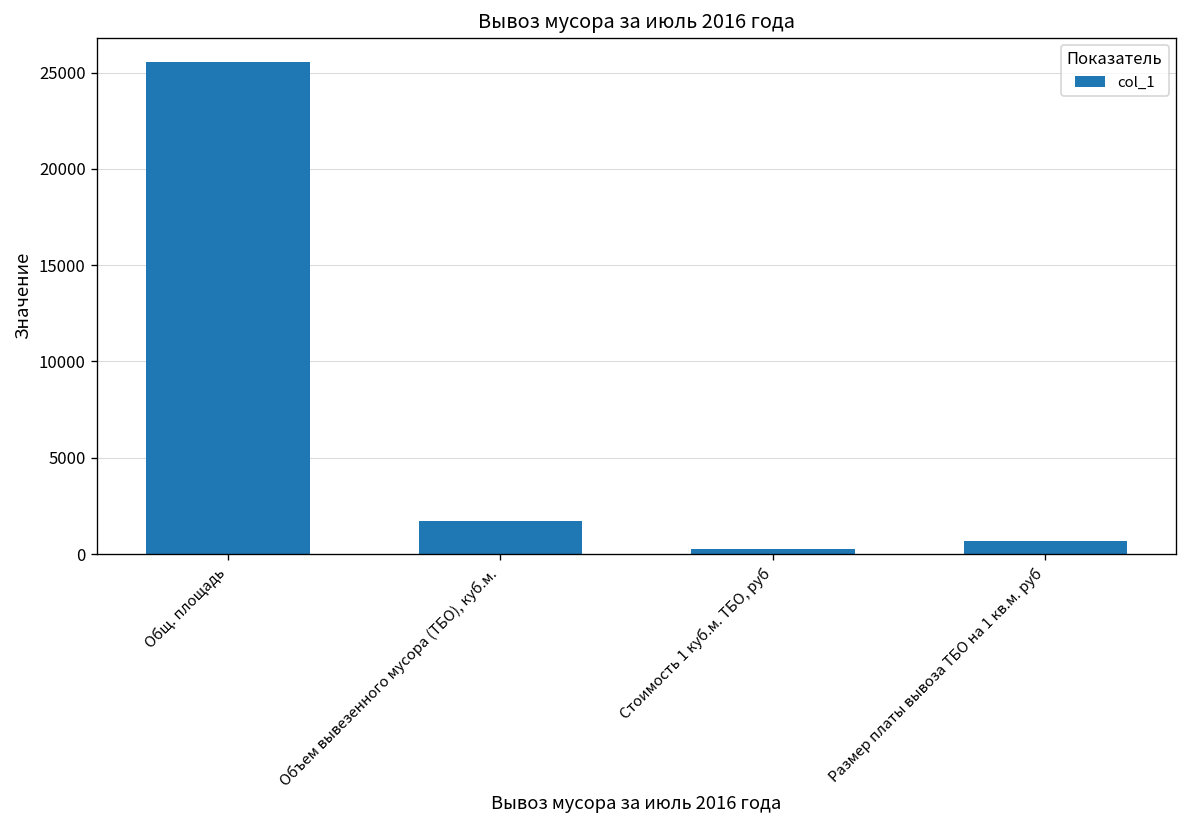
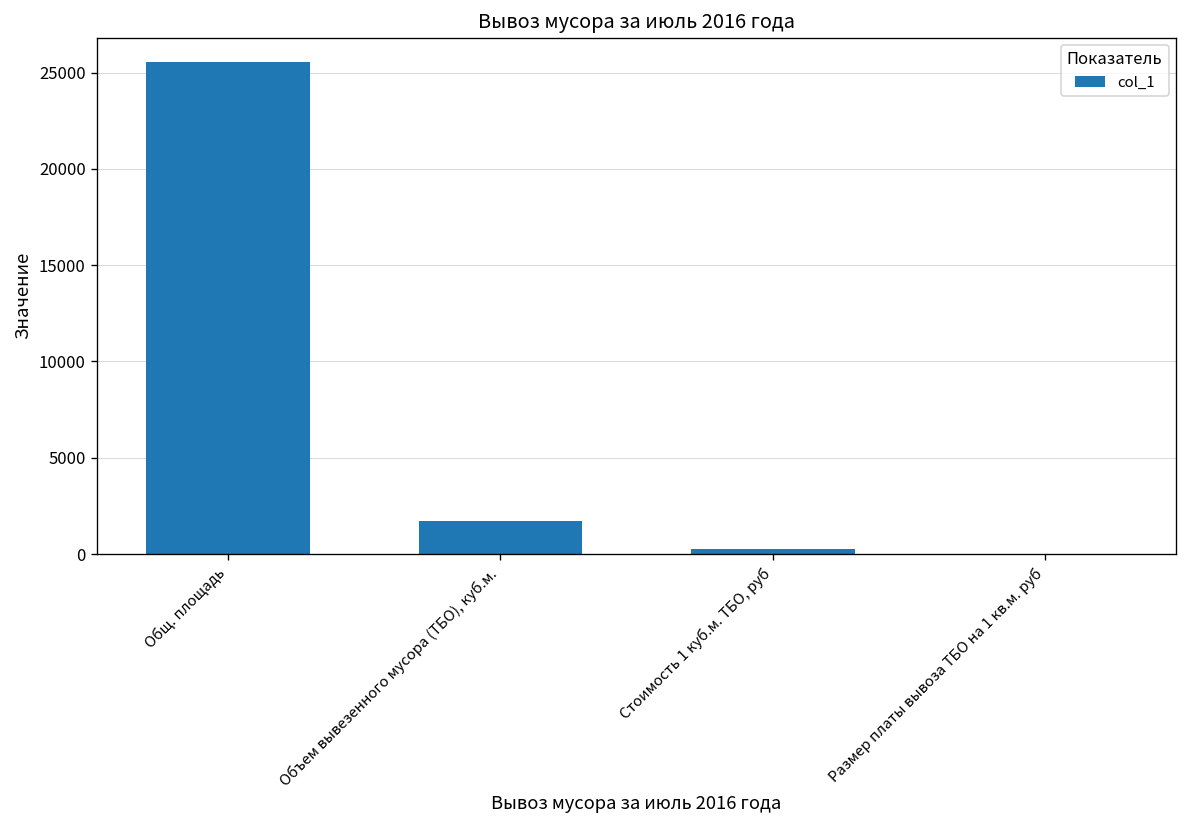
  {
    "Общ. площадь": 25500,
    "Объем вывезенного мусора (ТБО), куб.м.": 1700,
    "Стоимость 1 куб.м. ТБО, руб": 300,
-   "Размер платы вывоза ТБО на 1 кв.м. руб": 700
+   "Размер платы вывоза ТБО на 1 кв.м. руб": 0
  }
